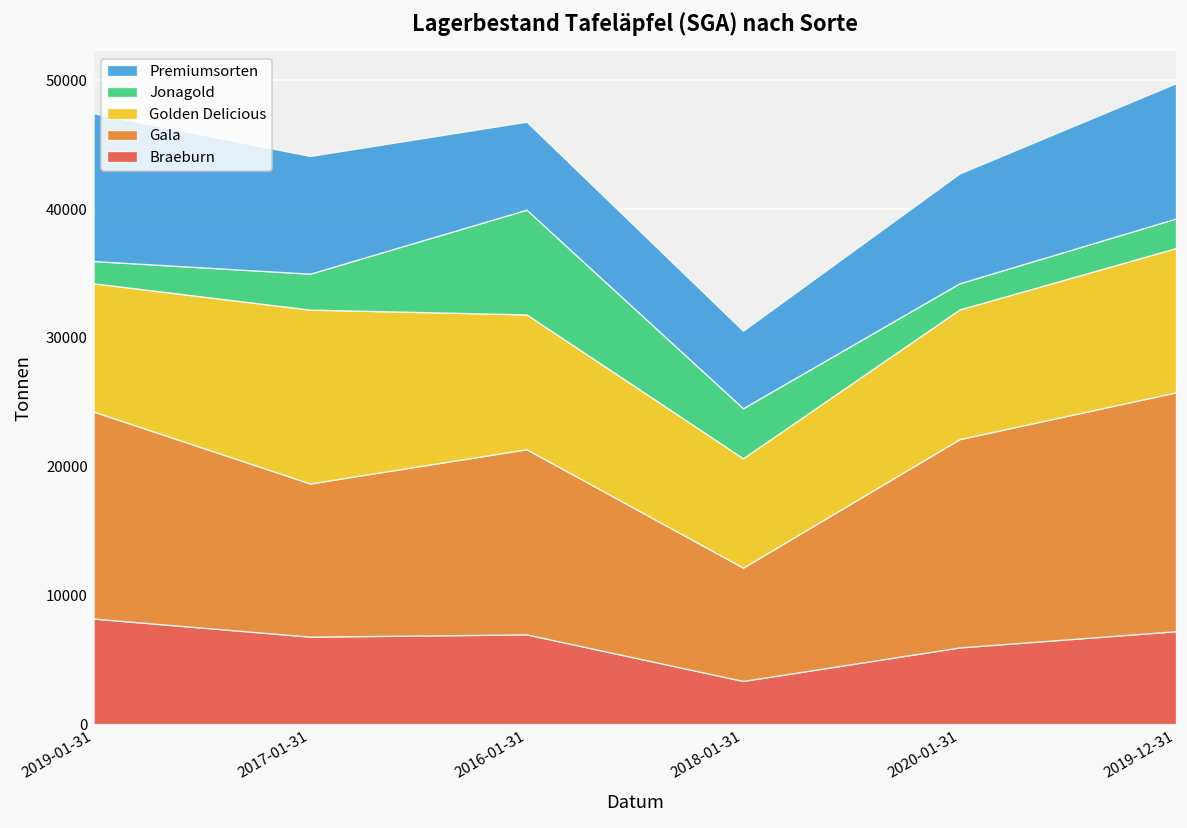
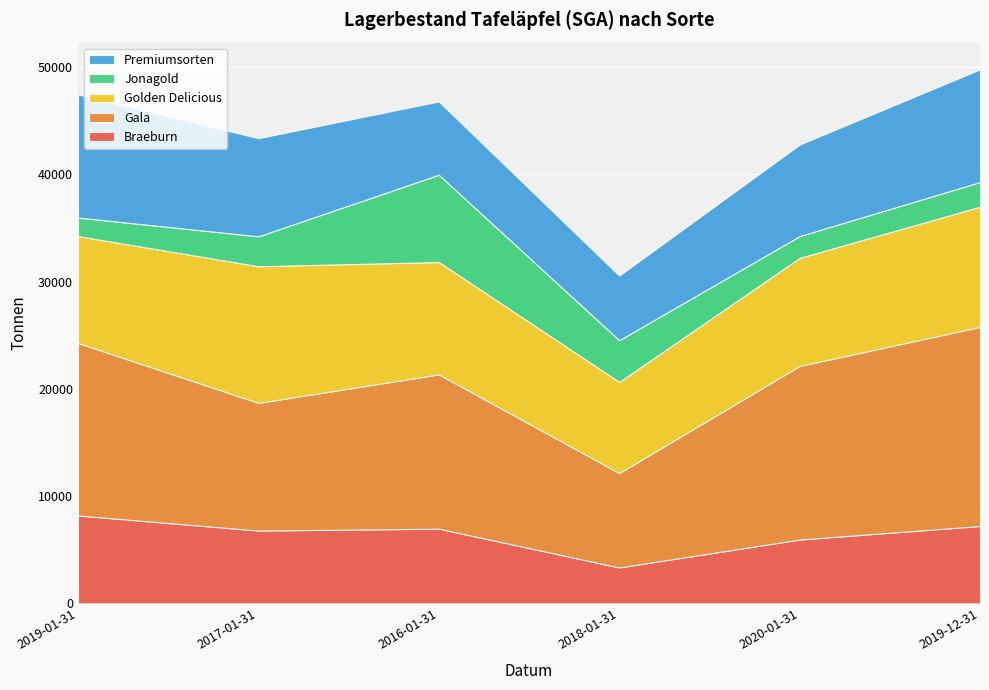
  {
    "Golden Delicious": {
      "2019-01-31": 10000,
-     "2017-01-31": 13500,
+     "2017-01-31": 12700,
      "2016-01-31": 10500,
      "2018-01-31": 8500,
      "2020-01-31": 10100,
      "2019-12-31": 11200
    },
    "Jonagold": {
      "2019-01-31": 1700,
      "2017-01-31": 2800,
      "2016-01-31": 8100,
      "2018-01-31": 3900,
      "2020-01-31": 2000,
      "2019-12-31": 2300
    },
    "Premiumsorten": {
      "2019-01-31": 11500,
      "2017-01-31": 9100,
      "2016-01-31": 6800,
      "2018-01-31": 6000,
      "2020-01-31": 8500,
      "2019-12-31": 10500
    }
  }
